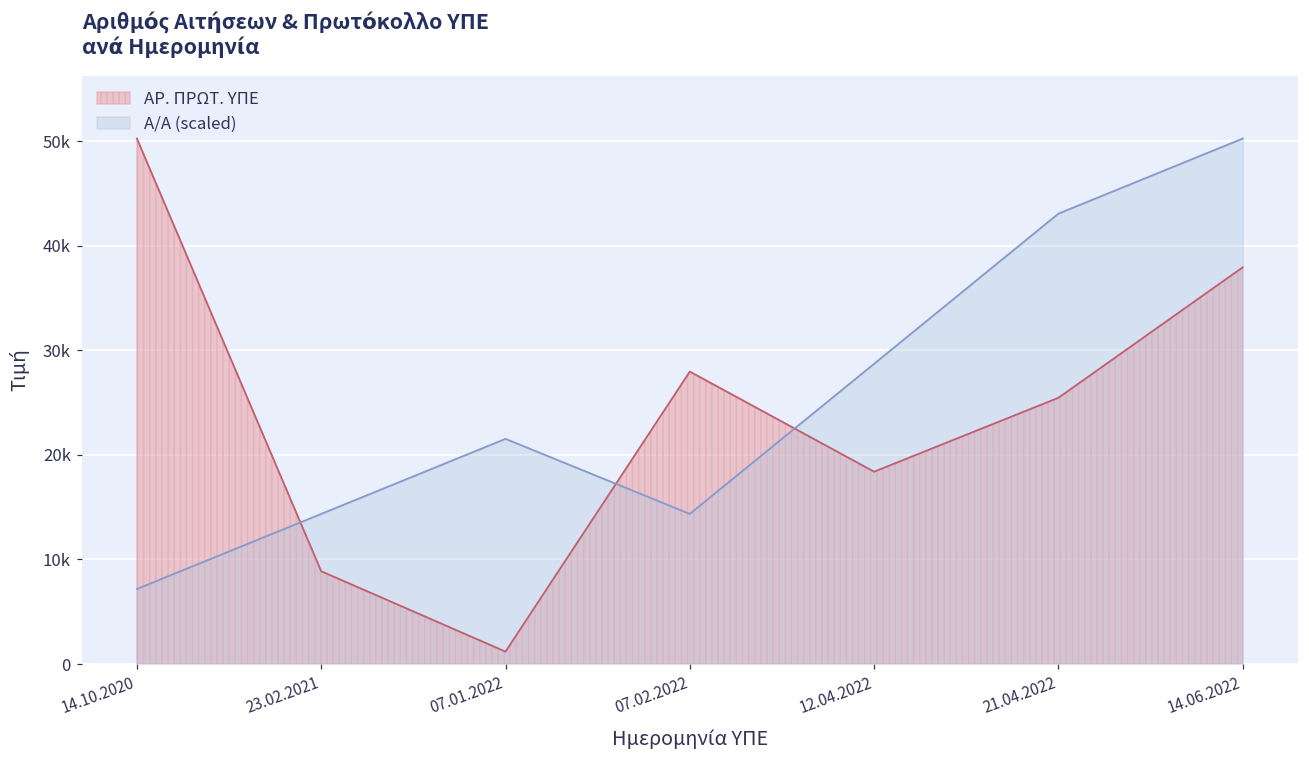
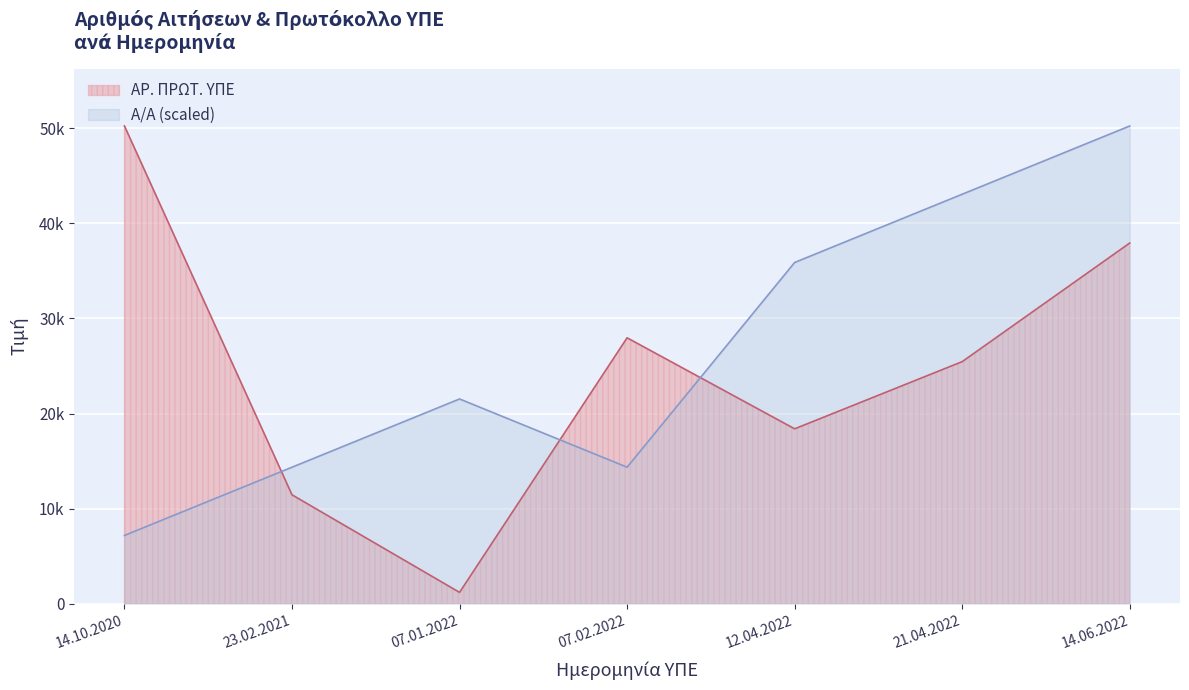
  {
    "ΑΡ. ΠΡΩΤ. ΥΠΕ": {
      "14.10.2020": 50000,
-     "23.02.2021": 9000,
+     "23.02.2021": 11000,
      "07.01.2022": 1000,
      "07.02.2022": 28000,
      "12.04.2022": 18000,
      "21.04.2022": 25000,
      "14.06.2022": 38000
    },
    "Α/Α (scaled)": {
      "14.10.2020": 7000,
      "23.02.2021": 14000,
      "07.01.2022": 22000,
      "07.02.2022": 14000,
-     "12.04.2022": 29000,
+     "12.04.2022": 36000,
      "21.04.2022": 43000,
      "14.06.2022": 50000
    }
  }
